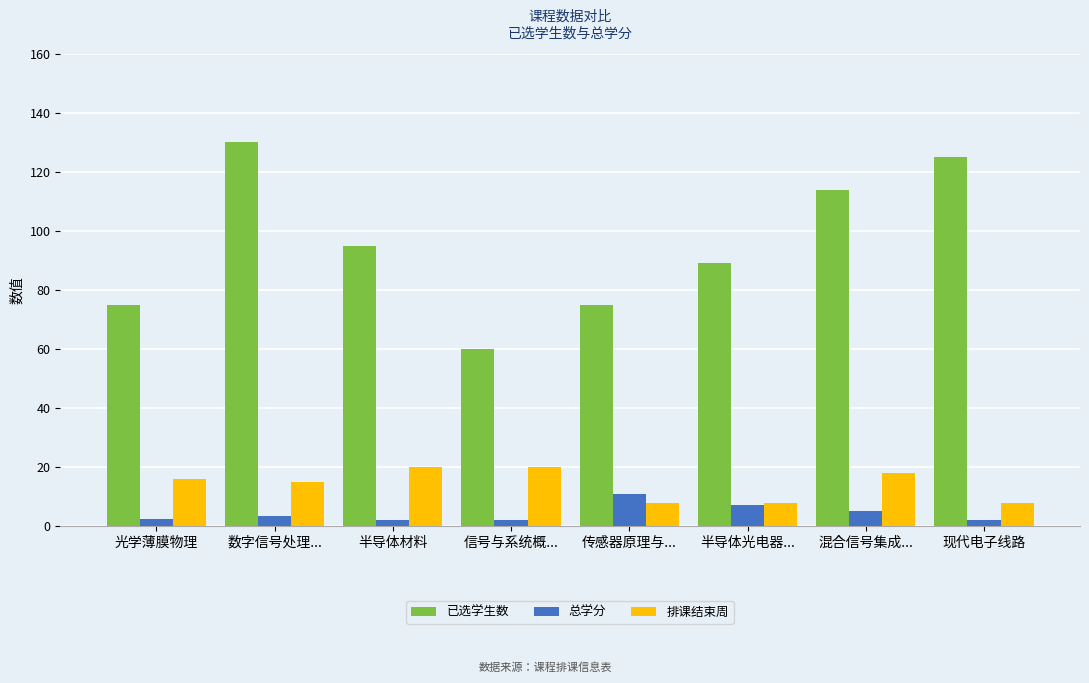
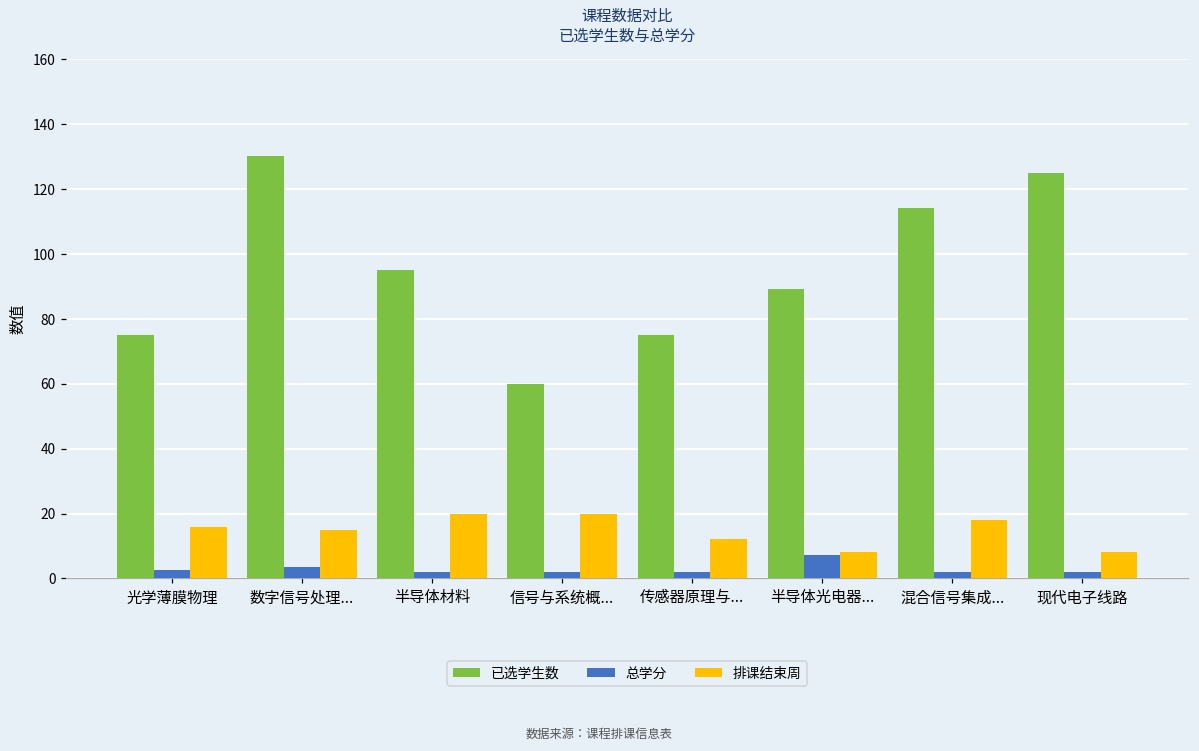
  {
    "已选学生数": {
      "光学薄膜物理": 75,
      "数字信号处理...": 130,
      "半导体材料": 95,
      "信号与系统概...": 60,
      "传感器原理与...": 75,
      "半导体光电器...": 89,
      "混合信号集成...": 114,
      "现代电子线路": 125
    },
    "总学分": {
      "光学薄膜物理": 3,
      "数字信号处理...": 4,
      "半导体材料": 2,
      "信号与系统概...": 2,
-     "传感器原理与...": 11,
+     "传感器原理与...": 2,
      "半导体光电器...": 7,
-     "混合信号集成...": 5,
+     "混合信号集成...": 2,
      "现代电子线路": 2
    },
    "排课结束周": {
      "光学薄膜物理": 16,
      "数字信号处理...": 15,
      "半导体材料": 20,
      "信号与系统概...": 20,
-     "传感器原理与...": 8,
+     "传感器原理与...": 12,
      "半导体光电器...": 8,
      "混合信号集成...": 18,
      "现代电子线路": 8
    }
  }
